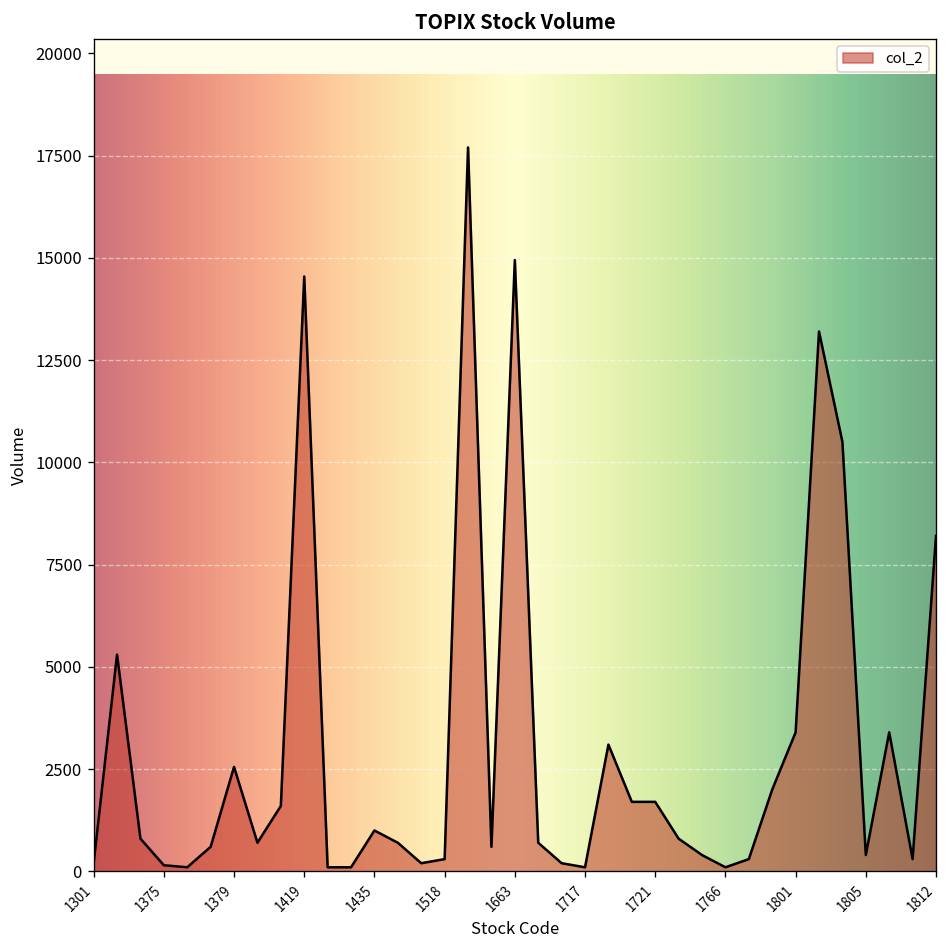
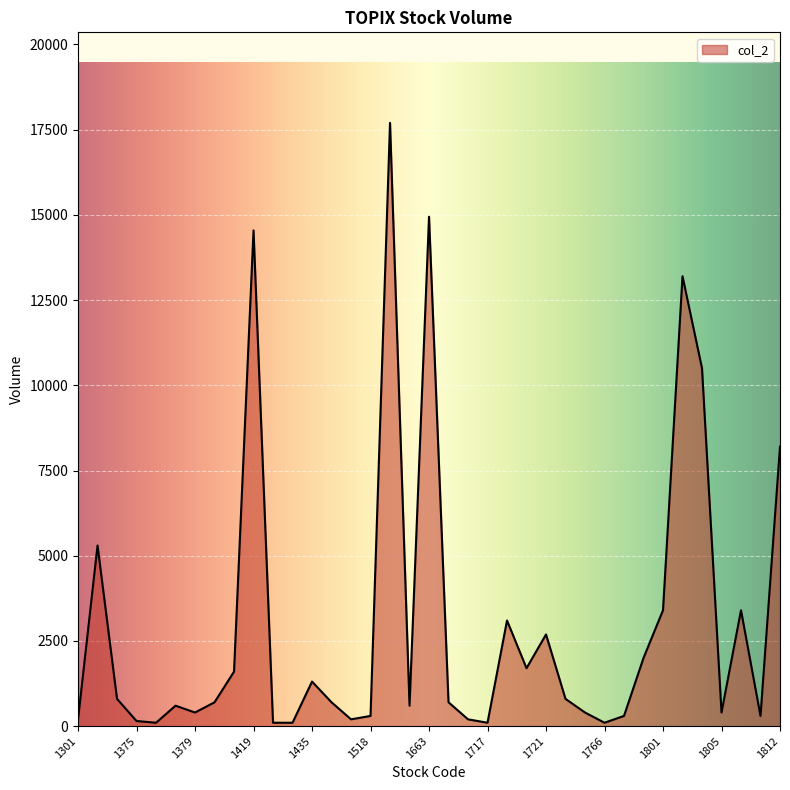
  {
    "1301": 200,
    "1375": 200,
-   "1379": 2600,
+   "1379": 400,
    "1419": 14500,
-   "1435": 1000,
+   "1435": 1300,
    "1518": 300,
    "1663": 14900,
    "1717": 100,
-   "1721": 1700,
+   "1721": 2700,
    "1766": 100,
    "1801": 3400,
    "1805": 400,
    "1812": 8200
  }
